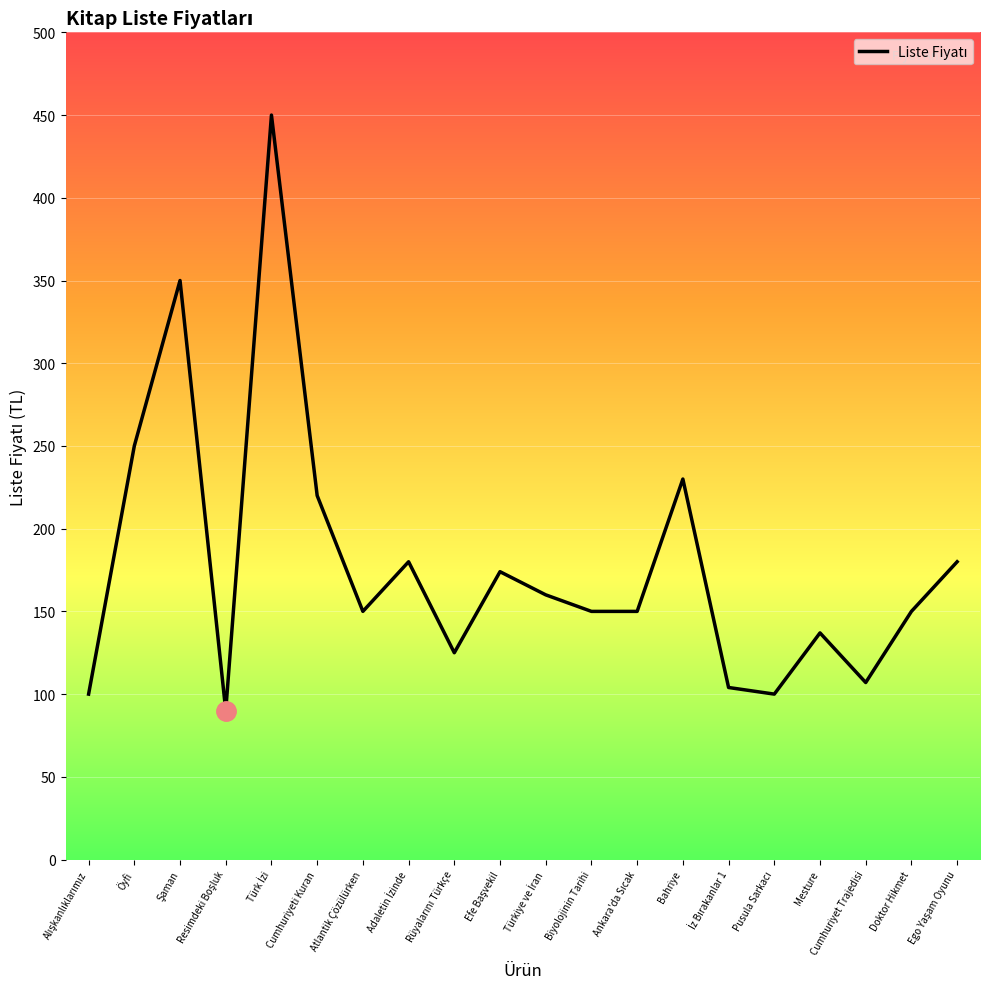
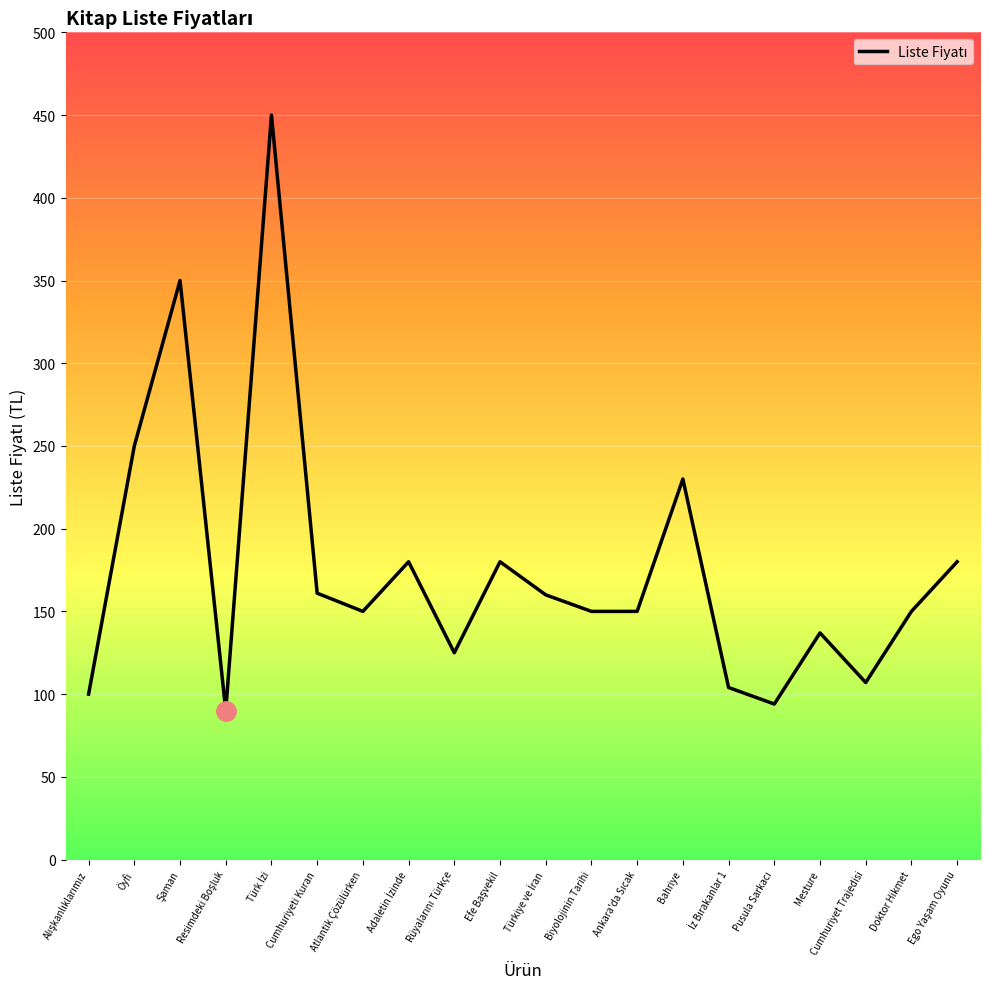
  {
    "Liste Fiyatı": {
      "Alışkanlıklarımız": 100,
      "Öyfi": 250,
      "Şaman": 350,
      "Türk İzi": 450,
-     "Cumhuriyeti Kuran": 220,
+     "Cumhuriyeti Kuran": 161,
      "Atlantik Çözülürken": 150,
      "Adaletin İzinde": 180,
      "Rüyalarını Türkçe": 125,
-     "Efe Başvekil": 174,
+     "Efe Başvekil": 180,
      "Türkiye ve İran": 160,
      "Biyolojinin Tarihi": 150,
      "Ankara'da Sıcak": 150,
      "Bahriye": 230,
      "İz Bırakanlar 1": 104,
-     "Pusula Sarkacı": 100,
+     "Pusula Sarkacı": 94,
      "Mesture": 137,
      "Cumhuriyet Trajedisi": 107,
      "Doktor Hikmet": 150,
      "Ego Yaşam Oyunu": 180
    }
  }
